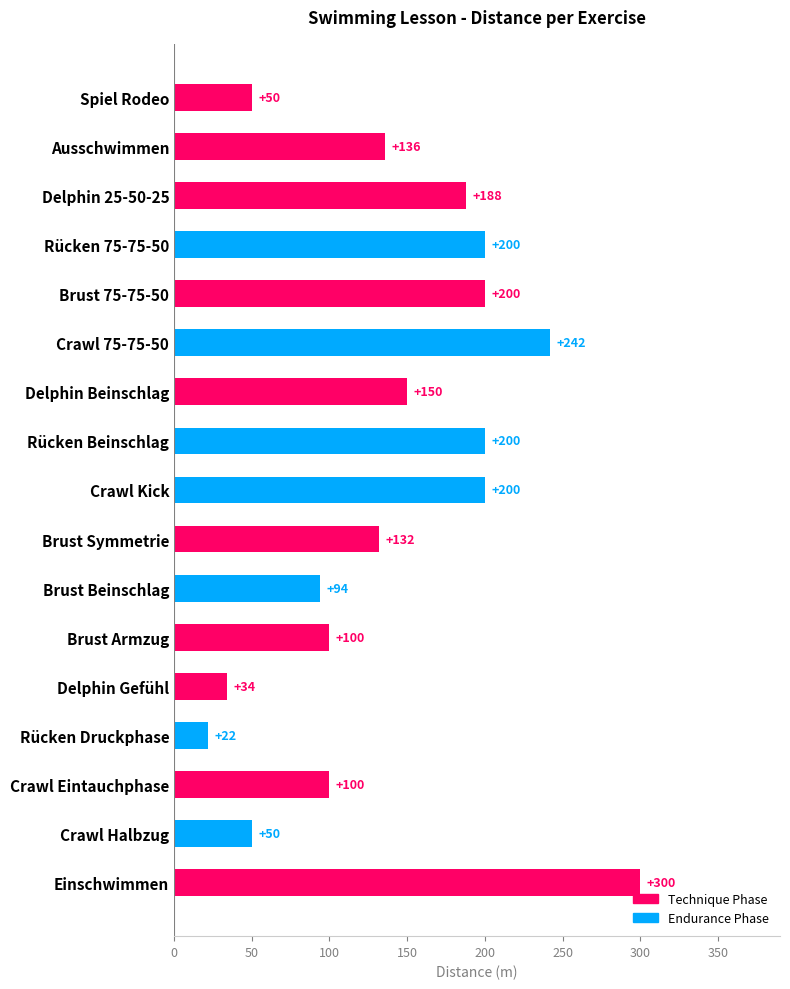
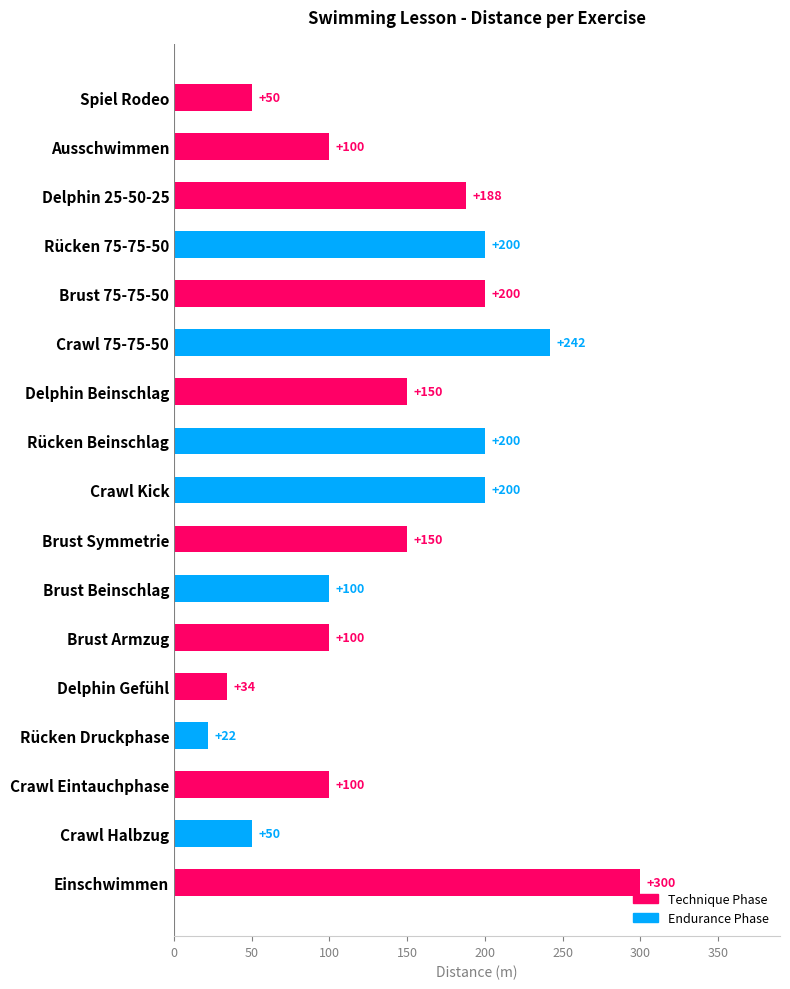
  {
    "Spiel Rodeo": "+50",
-   "Ausschwimmen": "+136",
+   "Ausschwimmen": "+100",
    "Delphin 25-50-25": "+188",
    "Rücken 75-75-50": "+200",
    "Brust 75-75-50": "+200",
    "Crawl 75-75-50": "+242",
    "Delphin Beinschlag": "+150",
    "Rücken Beinschlag": "+200",
    "Crawl Kick": "+200",
-   "Brust Symmetrie": "+132",
-   "Brust Beinschlag": "+94",
+   "Brust Symmetrie": "+150",
+   "Brust Beinschlag": "+100",
    "Brust Armzug": "+100",
    "Delphin Gefühl": "+34",
    "Rücken Druckphase": "+22",
    "Crawl Eintauchphase": "+100",
    "Crawl Halbzug": "+50",
    "Einschwimmen": "+300"
  }
